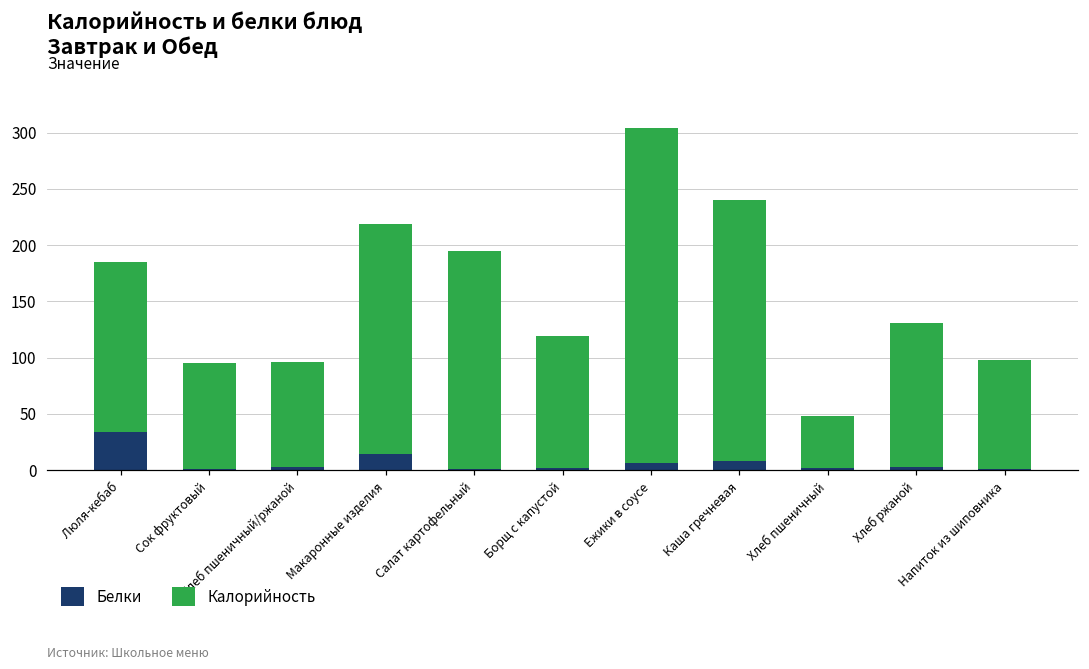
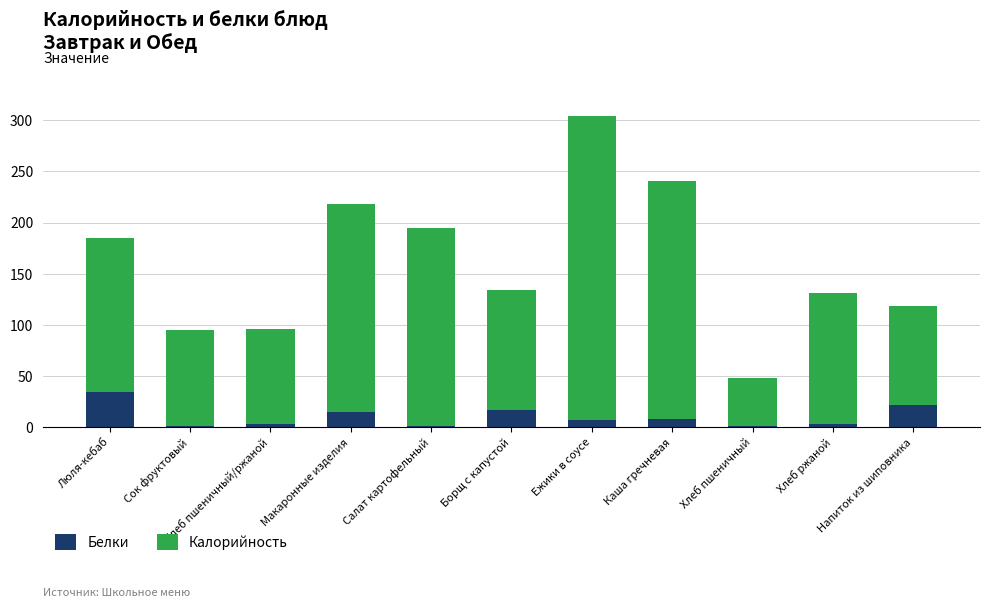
  {
    "Белки": {
      "Люля-кебаб": 34,
      "Хлеб пшеничный/ржаной": 3,
      "Макаронные изделия": 15,
-     "Борщ с капустой": 2,
+     "Борщ с капустой": 17,
      "Ежики в соусе": 7,
      "Каша гречневая": 8,
      "Хлеб ржаной": 3,
-     "Напиток из шиповника": 1
+     "Напиток из шиповника": 21
    },
    "Калорийность": {
      "Люля-кебаб": 151,
      "Сок фруктовый": 94,
      "Хлеб пшеничный/ржаной": 93,
      "Макаронные изделия": 204,
      "Салат картофельный": 194,
      "Борщ с капустой": 118,
      "Ежики в соусе": 297,
      "Каша гречневая": 233,
      "Хлеб пшеничный": 47,
      "Хлеб ржаной": 128,
      "Напиток из шиповника": 97
    }
  }
